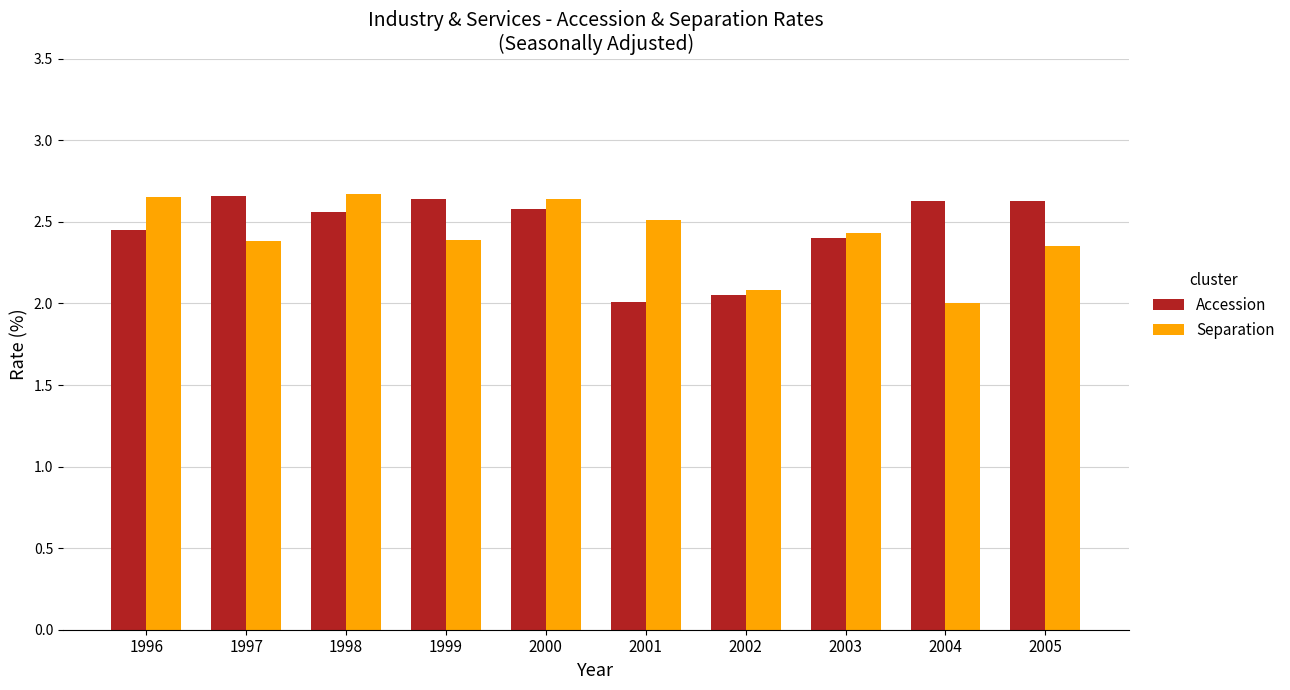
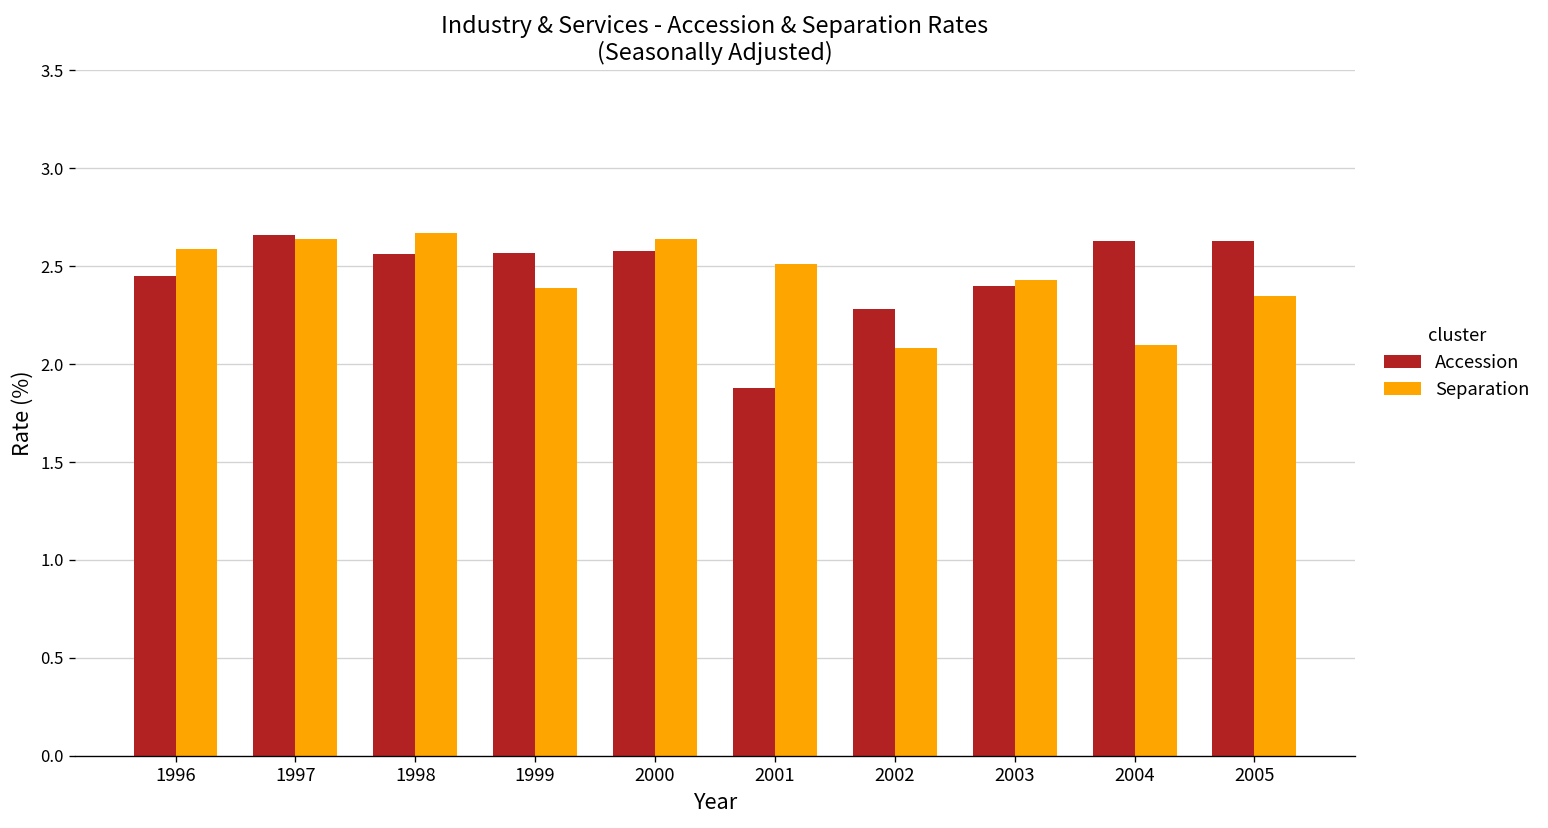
  {
    "Accession": {
      "1996": 2.45,
      "1997": 2.66,
      "1998": 2.56,
-     "1999": 2.64,
+     "1999": 2.57,
      "2000": 2.58,
-     "2001": 2.01,
-     "2002": 2.05,
+     "2001": 1.88,
+     "2002": 2.28,
      "2003": 2.40,
      "2004": 2.63,
      "2005": 2.63
    },
    "Separation": {
-     "1996": 2.65,
-     "1997": 2.38,
+     "1996": 2.59,
+     "1997": 2.64,
      "1998": 2.67,
      "1999": 2.39,
      "2000": 2.64,
      "2001": 2.51,
      "2002": 2.08,
      "2003": 2.43,
-     "2004": 2.0,
+     "2004": 2.1,
      "2005": 2.35
    }
  }
